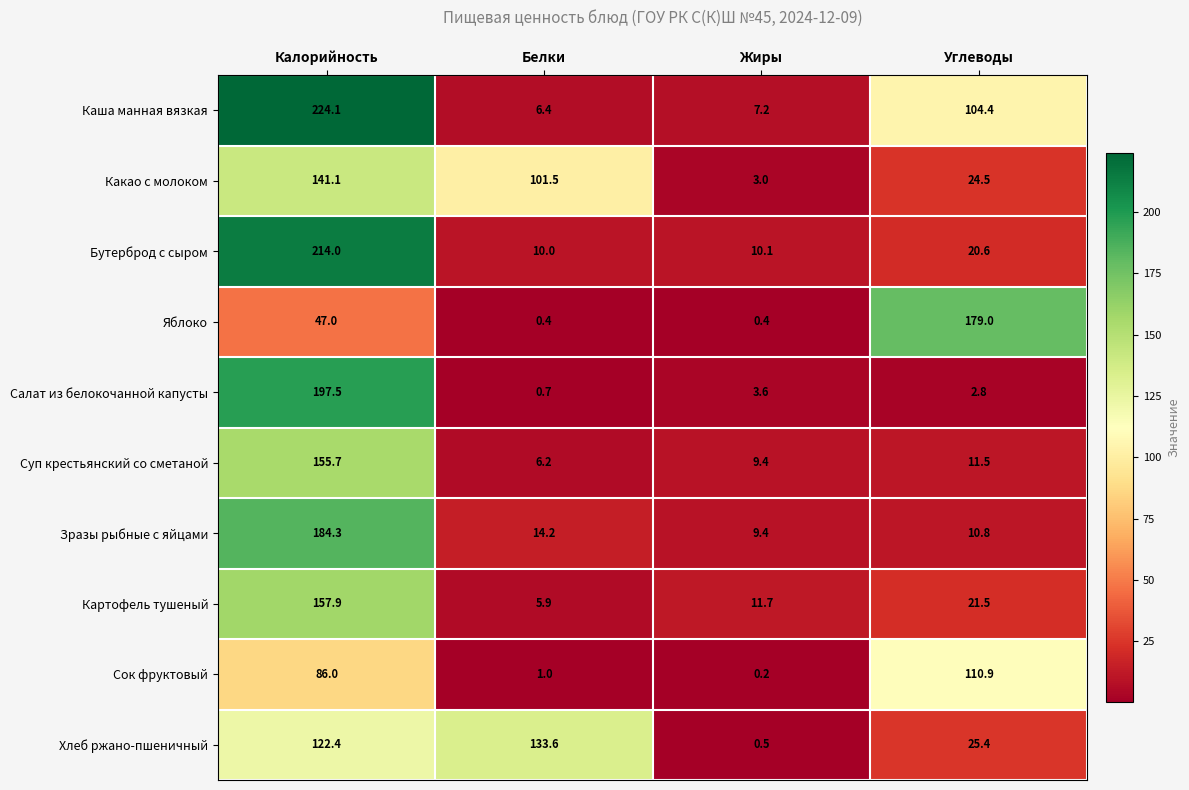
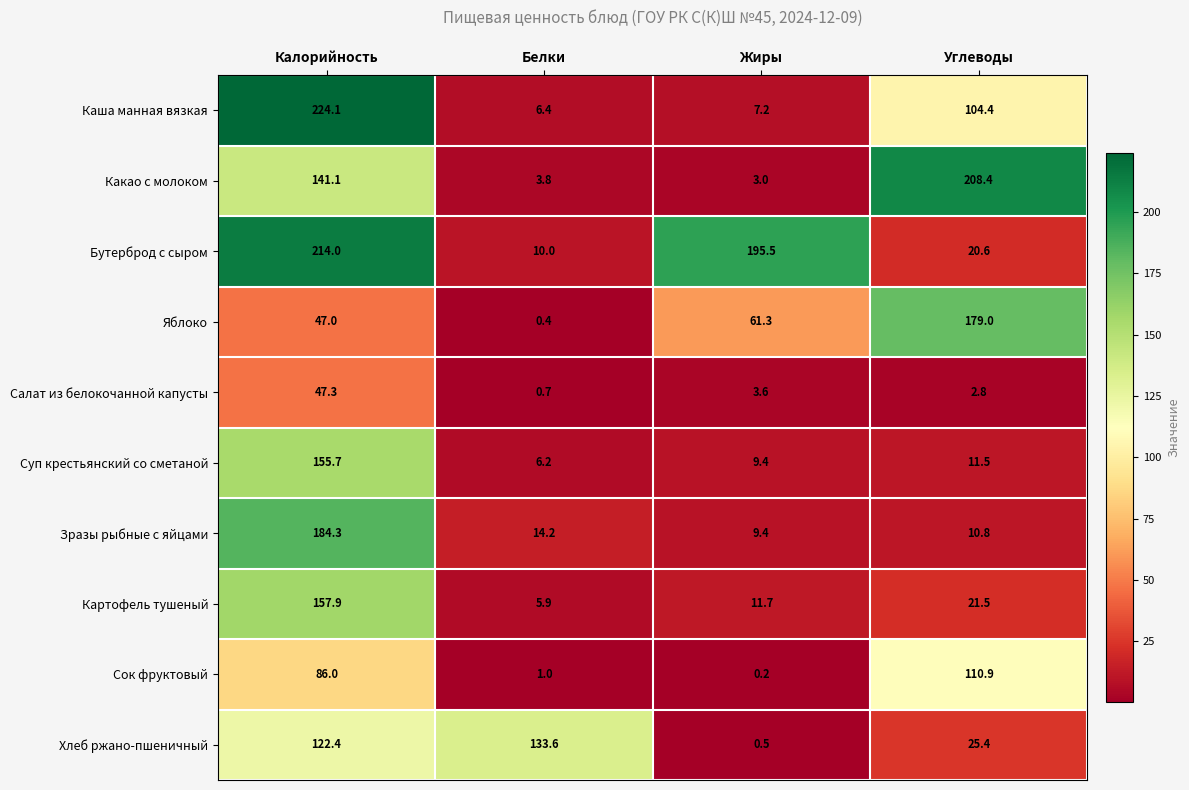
  {
    "Каша манная вязкая": {
      "Калорийность": 224.1,
      "Белки": 6.4,
      "Жиры": 7.2,
      "Углеводы": 104.4
    },
    "Какао с молоком": {
      "Калорийность": 141.1,
-     "Белки": 101.5,
+     "Белки": 3.8,
      "Жиры": 3.0,
-     "Углеводы": 24.5
+     "Углеводы": 208.4
    },
    "Бутерброд с сыром": {
      "Калорийность": 214.0,
      "Белки": 10.0,
-     "Жиры": 10.1,
+     "Жиры": 195.5,
      "Углеводы": 20.6
    },
    "Яблоко": {
      "Калорийность": 47.0,
      "Белки": 0.4,
-     "Жиры": 0.4,
+     "Жиры": 61.3,
      "Углеводы": 179.0
    },
    "Салат из белокочанной капусты": {
-     "Калорийность": 197.5,
+     "Калорийность": 47.3,
      "Белки": 0.7,
      "Жиры": 3.6,
      "Углеводы": 2.8
    },
    "Суп крестьянский со сметаной": {
      "Калорийность": 155.7,
      "Белки": 6.2,
      "Жиры": 9.4,
      "Углеводы": 11.5
    },
    "Зразы рыбные с яйцами": {
      "Калорийность": 184.3,
      "Белки": 14.2,
      "Жиры": 9.4,
      "Углеводы": 10.8
    },
    "Картофель тушеный": {
      "Калорийность": 157.9,
      "Белки": 5.9,
      "Жиры": 11.7,
      "Углеводы": 21.5
    },
    "Сок фруктовый": {
      "Калорийность": 86.0,
      "Белки": 1.0,
      "Жиры": 0.2,
      "Углеводы": 110.9
    },
    "Хлеб ржано-пшеничный": {
      "Калорийность": 122.4,
      "Белки": 133.6,
      "Жиры": 0.5,
      "Углеводы": 25.4
    }
  }
